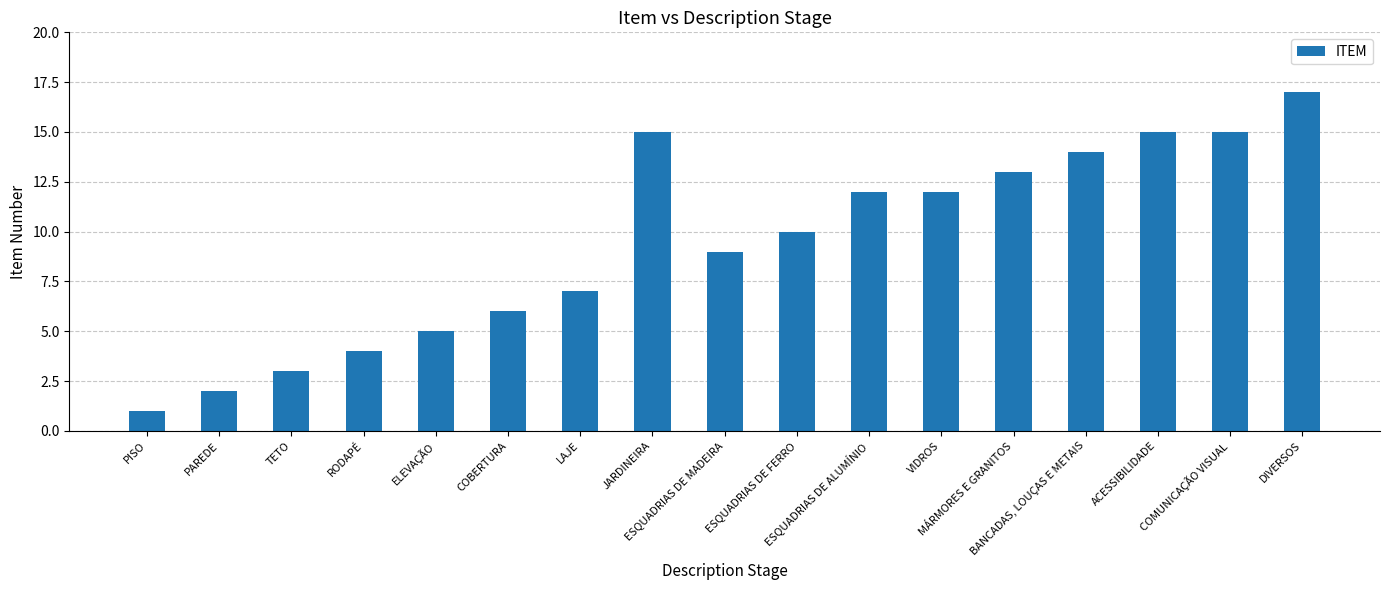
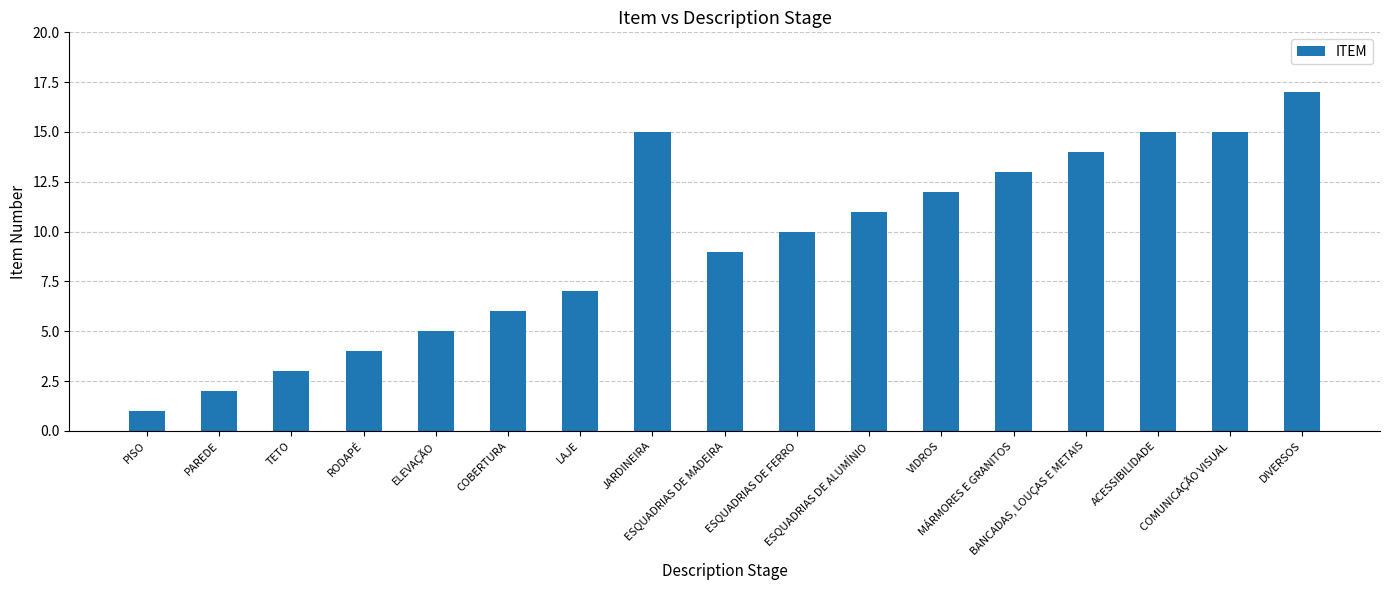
  {
    "PISO": 1,
    "PAREDE": 2,
    "TETO": 3,
    "RODAPÉ": 4,
    "ELEVAÇÃO": 5,
    "COBERTURA": 6,
    "LAJE": 7,
    "JARDINEIRA": 15,
    "ESQUADRIAS DE MADEIRA": 9,
    "ESQUADRIAS DE FERRO": 10,
-   "ESQUADRIAS DE ALUMÍNIO": 12,
+   "ESQUADRIAS DE ALUMÍNIO": 11,
    "VIDROS": 12,
    "MÁRMORES E GRANITOS": 13,
    "BANCADAS, LOUÇAS E METAIS": 14,
    "ACESSIBILIDADE": 15,
    "COMUNICAÇÃO VISUAL": 15,
    "DIVERSOS": 17
  }
